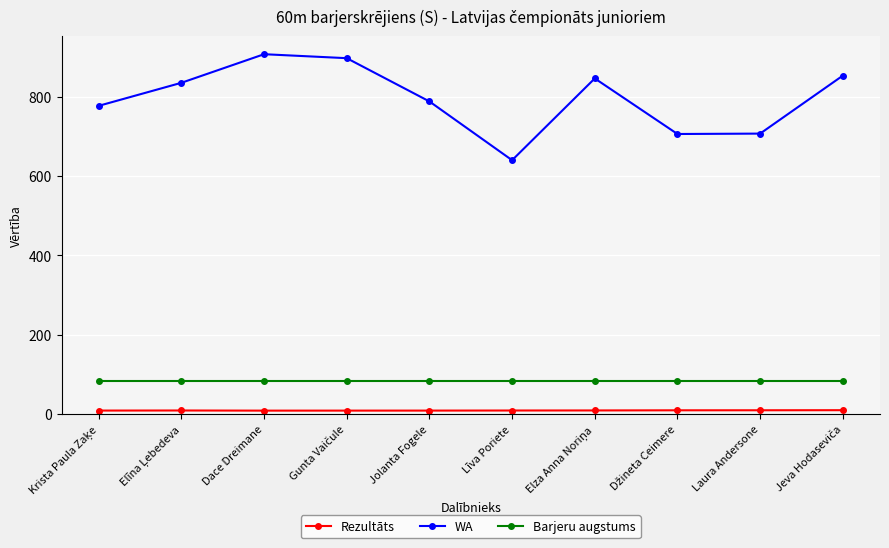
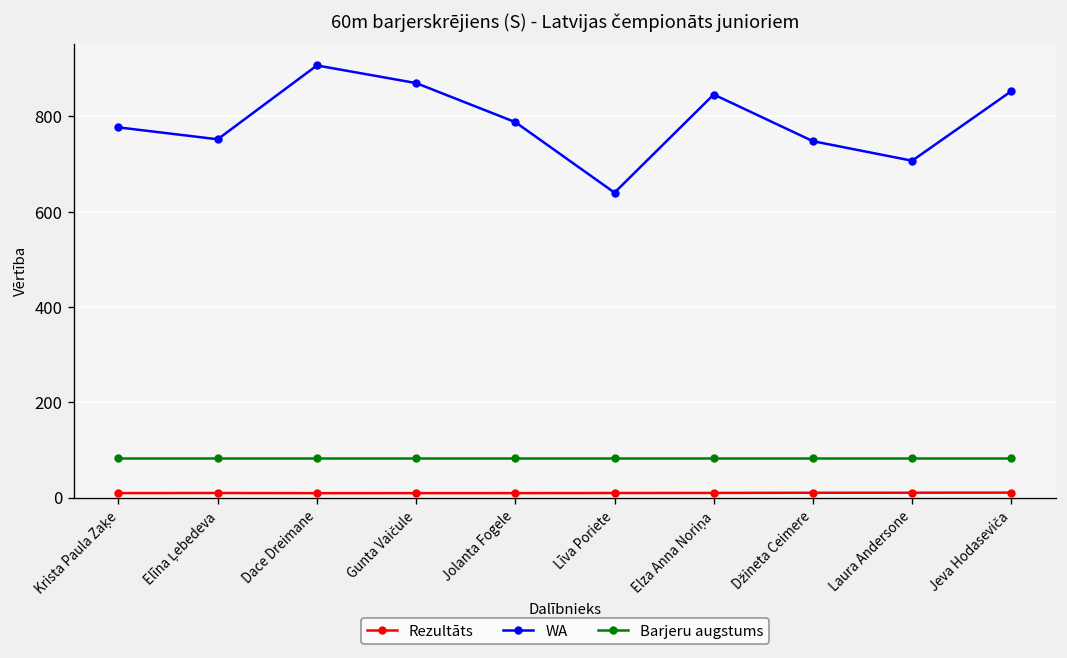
  {
    "Rezultāts": {
      "Krista Paula Zaķe": 10,
      "Elīna Ļebedeva": 10,
      "Dace Dreimane": 10,
      "Gunta Vaičule": 10,
      "Jolanta Fogele": 10,
      "Līva Poriete": 10,
      "Elza Anna Noriņa": 10,
      "Džineta Ceimere": 10,
      "Laura Andersone": 10,
      "Jeva Hodaseviča": 10
    },
    "WA": {
      "Krista Paula Zaķe": 780,
-     "Elīna Ļebedeva": 840,
+     "Elīna Ļebedeva": 750,
      "Dace Dreimane": 910,
-     "Gunta Vaičule": 900,
+     "Gunta Vaičule": 870,
      "Jolanta Fogele": 790,
      "Līva Poriete": 640,
      "Elza Anna Noriņa": 850,
-     "Džineta Ceimere": 710,
+     "Džineta Ceimere": 750,
      "Laura Andersone": 710,
      "Jeva Hodaseviča": 850
    },
    "Barjeru augstums": {
      "Krista Paula Zaķe": 80,
      "Elīna Ļebedeva": 80,
      "Dace Dreimane": 80,
      "Gunta Vaičule": 80,
      "Jolanta Fogele": 80,
      "Līva Poriete": 80,
      "Elza Anna Noriņa": 80,
      "Džineta Ceimere": 80,
      "Laura Andersone": 80,
      "Jeva Hodaseviča": 80
    }
  }
